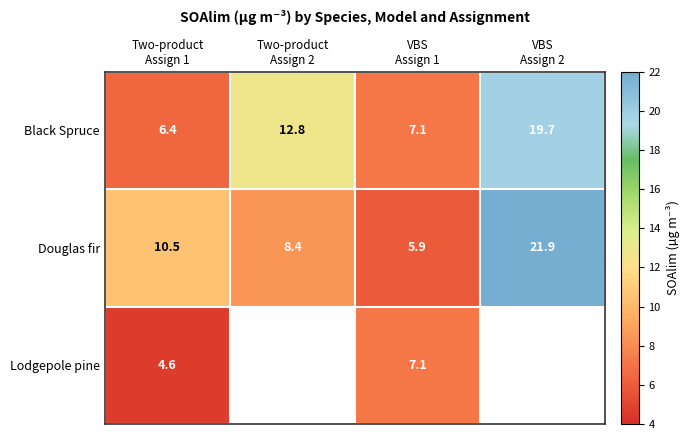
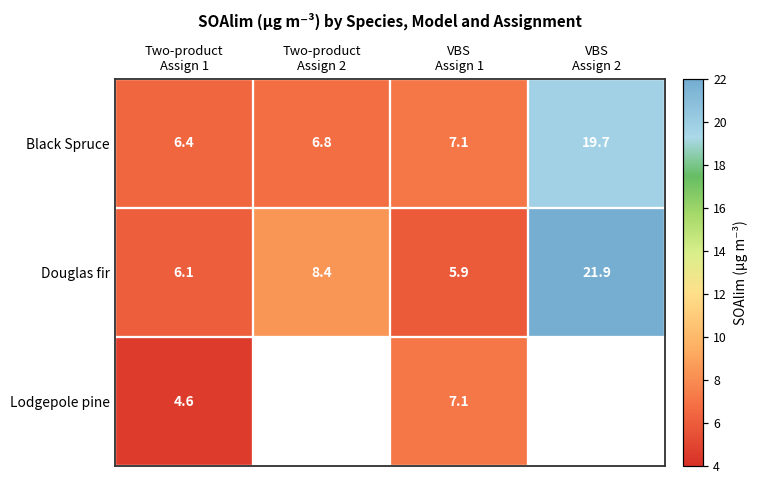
  {
    "Black Spruce": {
      "Two-product Assign 1": 6.4,
-     "Two-product Assign 2": 12.8,
+     "Two-product Assign 2": 6.8,
      "VBS Assign 1": 7.1,
      "VBS Assign 2": 19.7
    },
    "Douglas fir": {
-     "Two-product Assign 1": 10.5,
+     "Two-product Assign 1": 6.1,
      "Two-product Assign 2": 8.4,
      "VBS Assign 1": 5.9,
      "VBS Assign 2": 21.9
    },
    "Lodgepole pine": {
      "Two-product Assign 1": 4.6,
      "VBS Assign 1": 7.1
    }
  }
